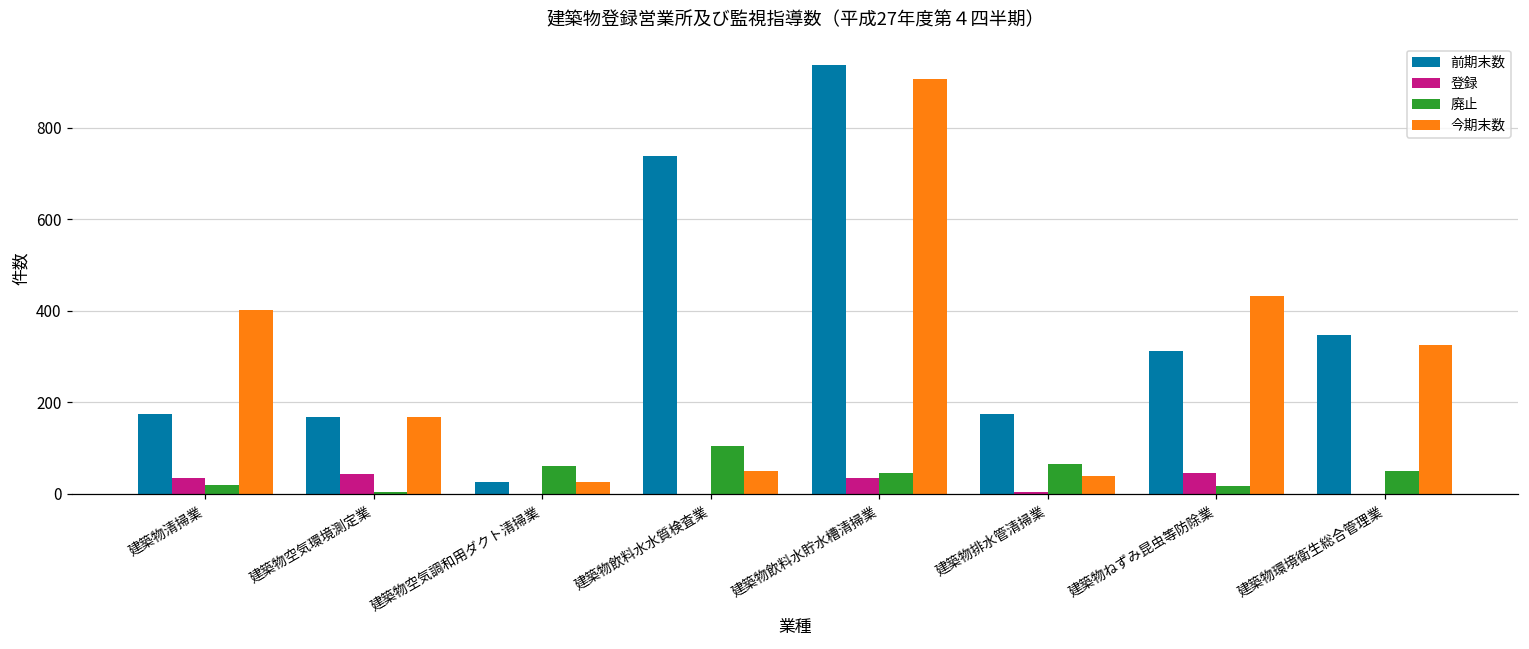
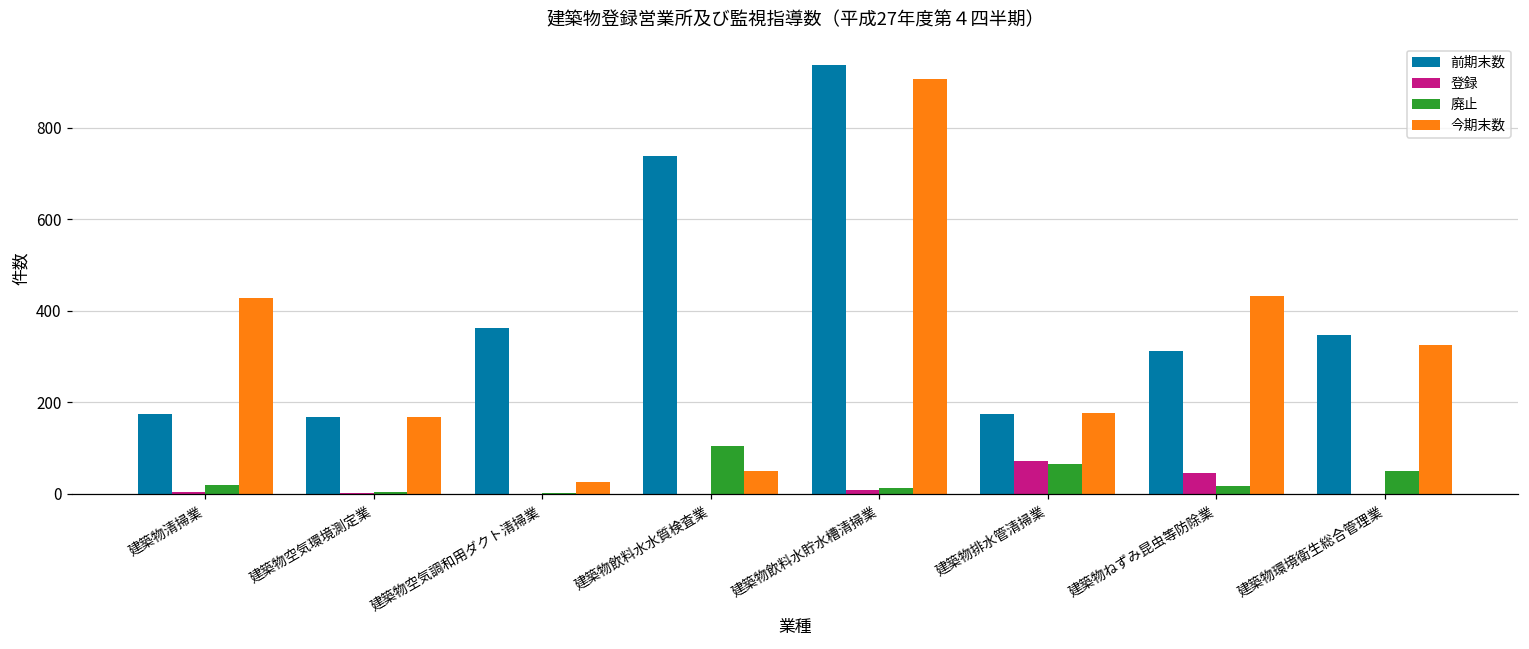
  {
    "前期末数": {
      "建築物清掃業": 180,
      "建築物空気環境測定業": 170,
-     "建築物空気調和用ダクト清掃業": 30,
+     "建築物空気調和用ダクト清掃業": 360,
      "建築物飲料水水質検査業": 740,
      "建築物飲料水貯水槽清掃業": 940,
      "建築物排水管清掃業": 170,
      "建築物ねずみ昆虫等防除業": 310,
      "建築物環境衛生総合管理業": 350
    },
    "登録": {
-     "建築物清掃業": 40,
-     "建築物空気環境測定業": 40,
+     "建築物清掃業": 0,
+     "建築物空気環境測定業": 0,
      "建築物空気調和用ダクト清掃業": 0,
      "建築物飲料水水質検査業": 0,
-     "建築物飲料水貯水槽清掃業": 40,
-     "建築物排水管清掃業": 0,
+     "建築物飲料水貯水槽清掃業": 10,
+     "建築物排水管清掃業": 70,
      "建築物ねずみ昆虫等防除業": 50,
      "建築物環境衛生総合管理業": 0
    },
    "廃止": {
      "建築物清掃業": 20,
-     "建築物空気調和用ダクト清掃業": 60,
+     "建築物空気調和用ダクト清掃業": 0,
      "建築物飲料水水質検査業": 110,
-     "建築物飲料水貯水槽清掃業": 50,
+     "建築物飲料水貯水槽清掃業": 10,
      "建築物排水管清掃業": 70,
      "建築物ねずみ昆虫等防除業": 20,
      "建築物環境衛生総合管理業": 50
    },
    "今期末数": {
-     "建築物清掃業": 400,
+     "建築物清掃業": 430,
      "建築物空気環境測定業": 170,
      "建築物空気調和用ダクト清掃業": 30,
      "建築物飲料水水質検査業": 50,
      "建築物飲料水貯水槽清掃業": 910,
-     "建築物排水管清掃業": 40,
+     "建築物排水管清掃業": 180,
      "建築物ねずみ昆虫等防除業": 430,
      "建築物環境衛生総合管理業": 330
    }
  }
